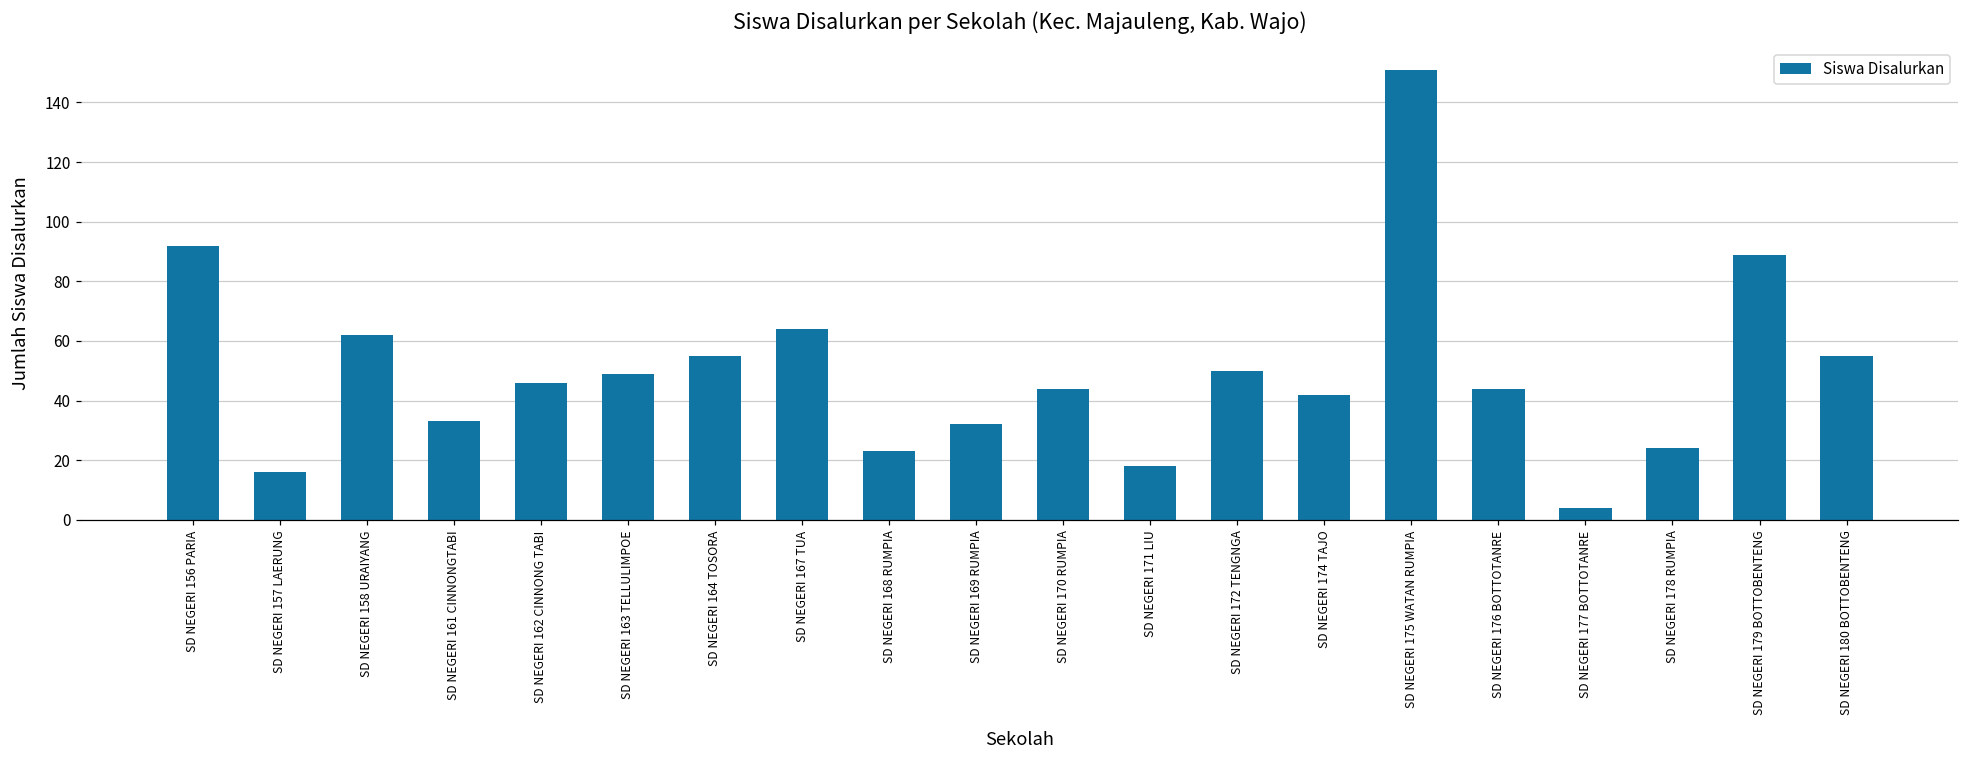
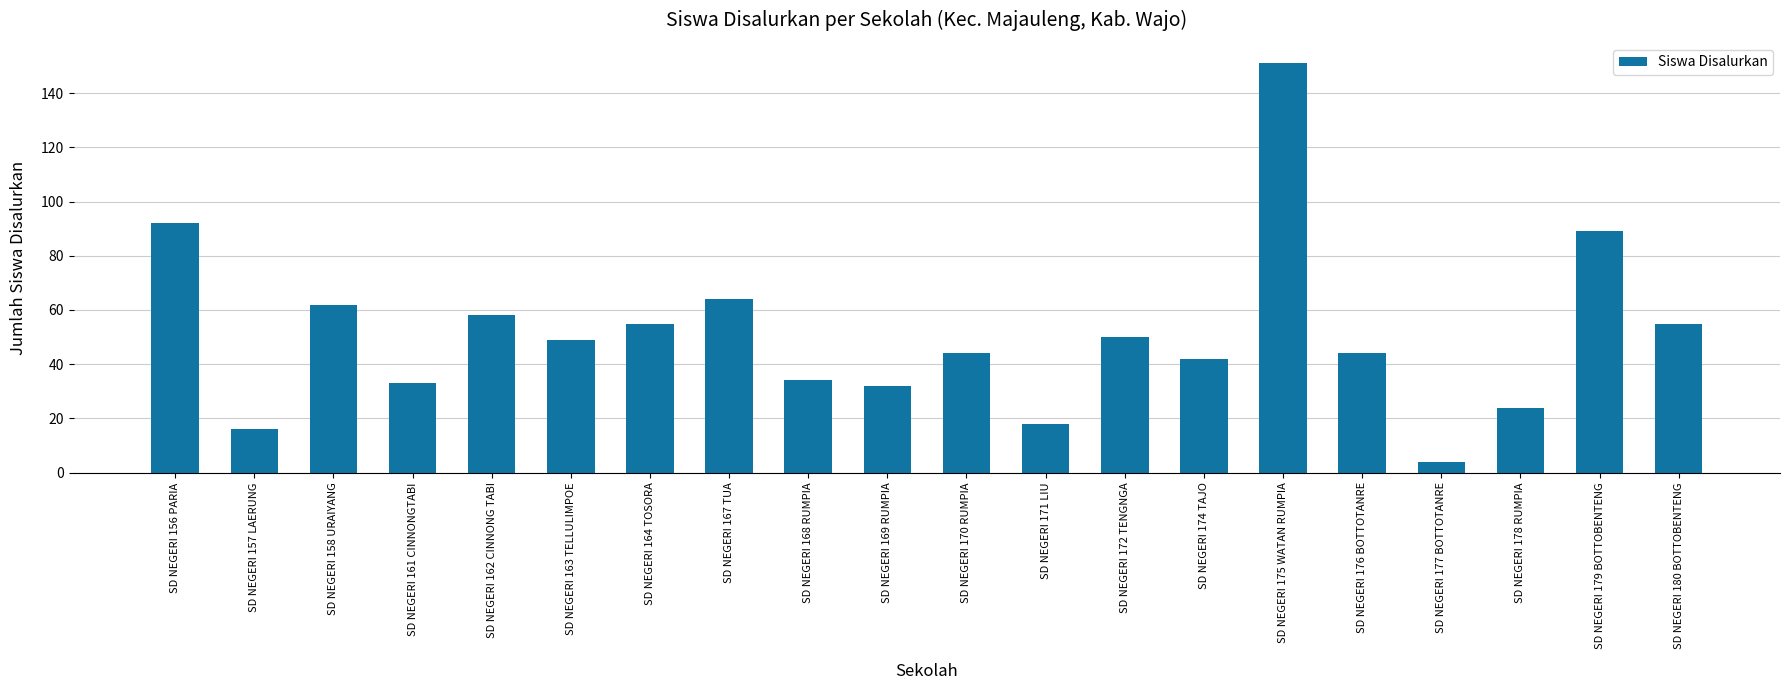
  {
    "SD NEGERI 156 PARIA": 92,
    "SD NEGERI 157 LAERUNG": 16,
    "SD NEGERI 158 URAIYANG": 62,
    "SD NEGERI 161 CINNONGTABI": 33,
-   "SD NEGERI 162 CINNONG TABI": 46,
+   "SD NEGERI 162 CINNONG TABI": 58,
    "SD NEGERI 163 TELLULIMPOE": 49,
    "SD NEGERI 164 TOSORA": 55,
    "SD NEGERI 167 TUA": 64,
-   "SD NEGERI 168 RUMPIA": 23,
+   "SD NEGERI 168 RUMPIA": 34,
    "SD NEGERI 169 RUMPIA": 32,
    "SD NEGERI 170 RUMPIA": 44,
    "SD NEGERI 171 LIU": 18,
    "SD NEGERI 172 TENGNGA": 50,
    "SD NEGERI 174 TAJO": 42,
    "SD NEGERI 175 WATAN RUMPIA": 151,
    "SD NEGERI 176 BOTTOTANRE": 44,
    "SD NEGERI 177 BOTTOTANRE": 4,
    "SD NEGERI 178 RUMPIA": 24,
    "SD NEGERI 179 BOTTOBENTENG": 89,
    "SD NEGERI 180 BOTTOBENTENG": 55
  }
